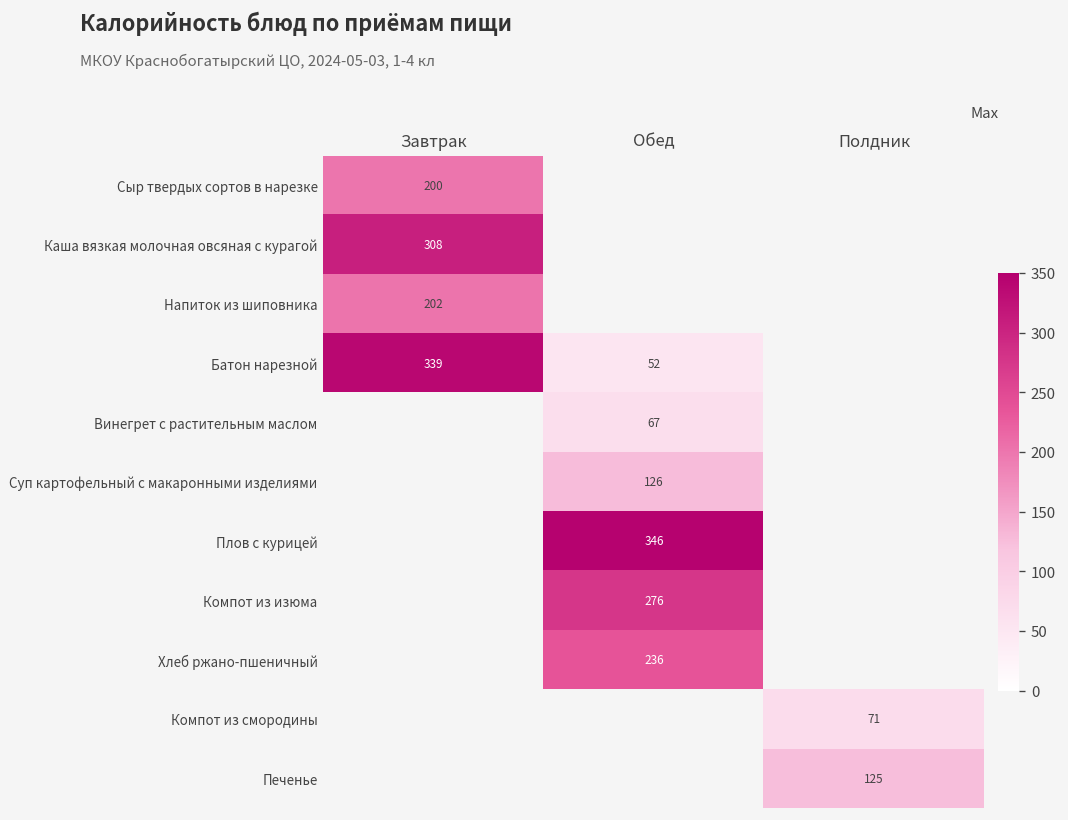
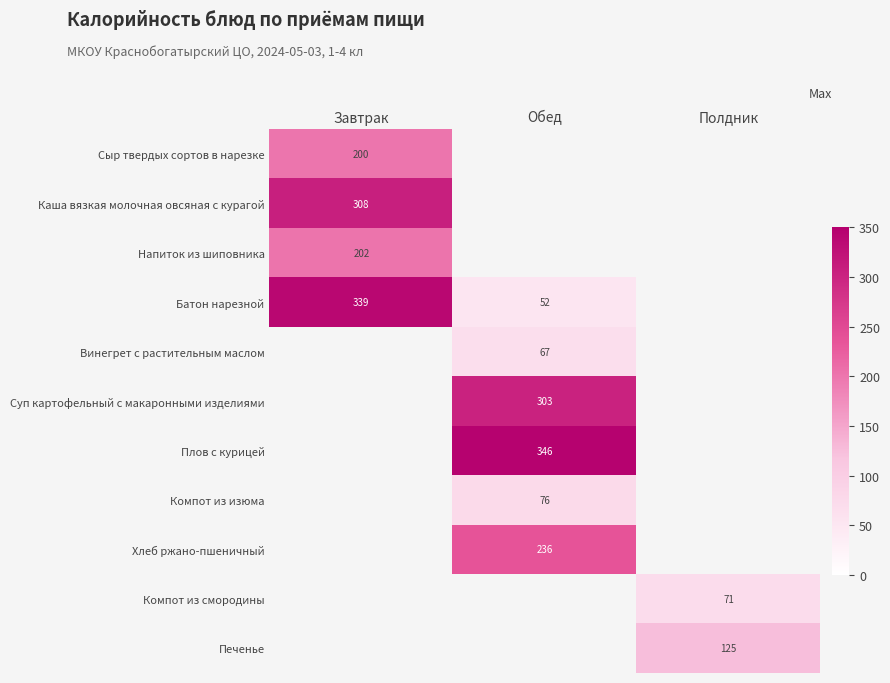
  {
    "Сыр твердых сортов в нарезке": {
      "Завтрак": 200
    },
    "Каша вязкая молочная овсяная с курагой": {
      "Завтрак": 308
    },
    "Напиток из шиповника": {
      "Завтрак": 202
    },
    "Батон нарезной": {
      "Завтрак": 339,
      "Обед": 52
    },
    "Винегрет с растительным маслом": {
      "Обед": 67
    },
    "Суп картофельный с макаронными изделиями": {
-     "Обед": 126
+     "Обед": 303
    },
    "Плов с курицей": {
      "Обед": 346
    },
    "Компот из изюма": {
-     "Обед": 276
+     "Обед": 76
    },
    "Хлеб ржано-пшеничный": {
      "Обед": 236
    },
    "Компот из смородины": {
      "Полдник": 71
    },
    "Печенье": {
      "Полдник": 125
    }
  }
